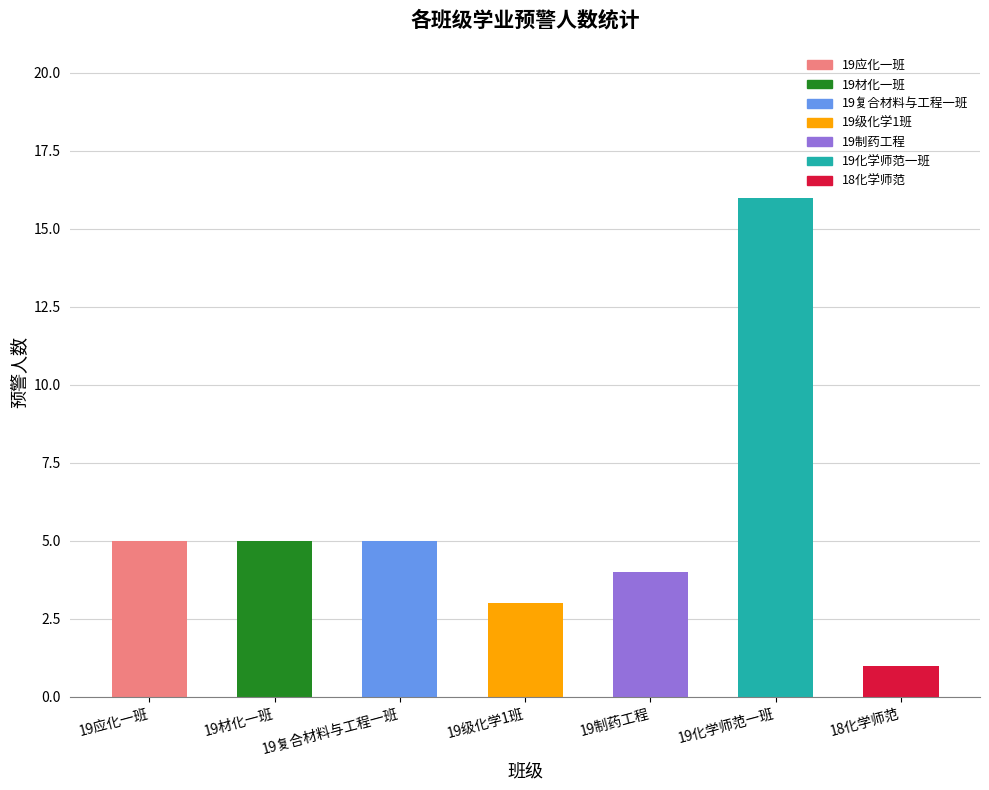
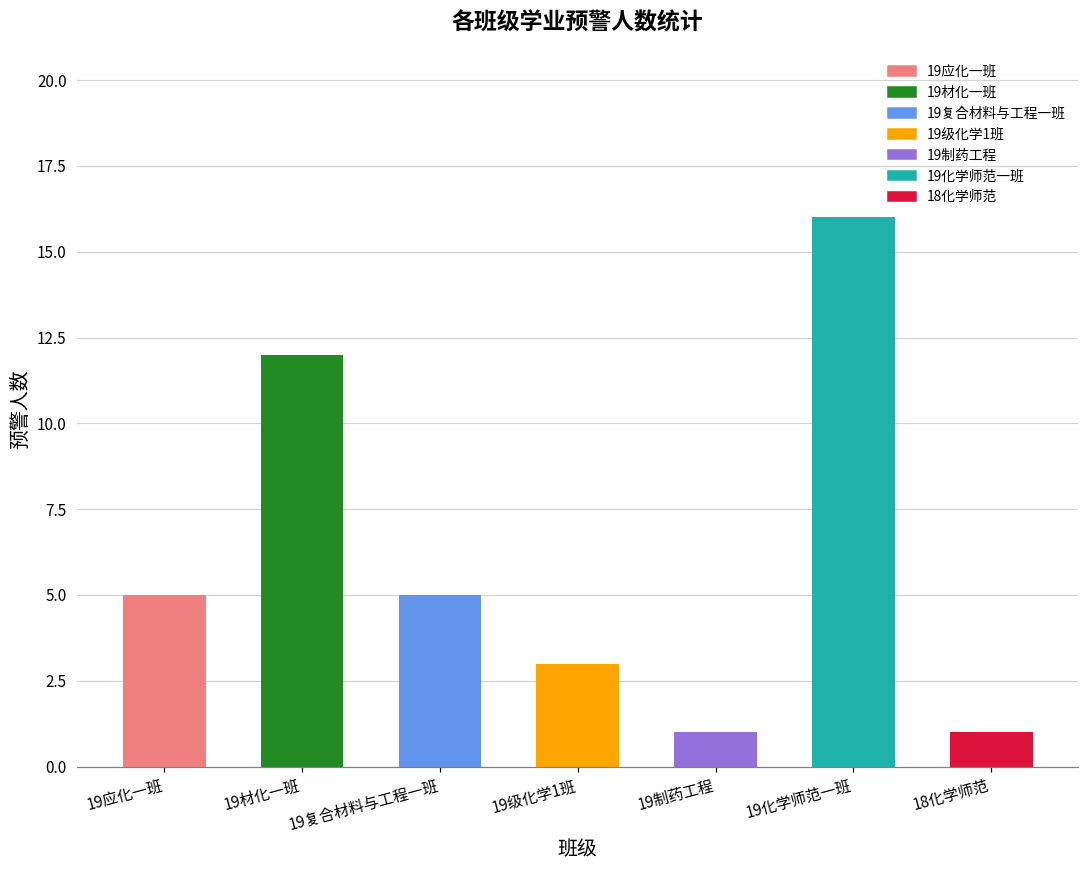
  {
    "19应化一班": 5,
-   "19材化一班": 5,
+   "19材化一班": 12,
    "19复合材料与工程一班": 5,
    "19级化学1班": 3,
-   "19制药工程": 4,
+   "19制药工程": 1,
    "19化学师范一班": 16,
    "18化学师范": 1
  }
